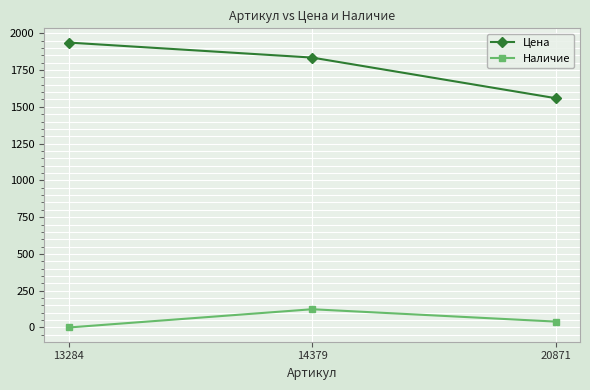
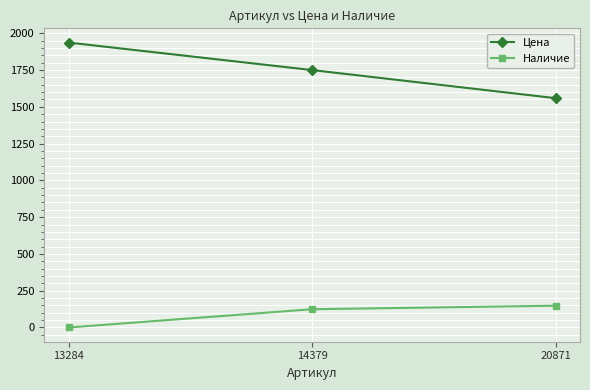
  {
    "Цена": {
      "13284": 1940,
-     "14379": 1840,
+     "14379": 1750,
      "20871": 1560
    },
    "Наличие": {
      "13284": 0,
      "14379": 120,
-     "20871": 40
+     "20871": 150
    }
  }
